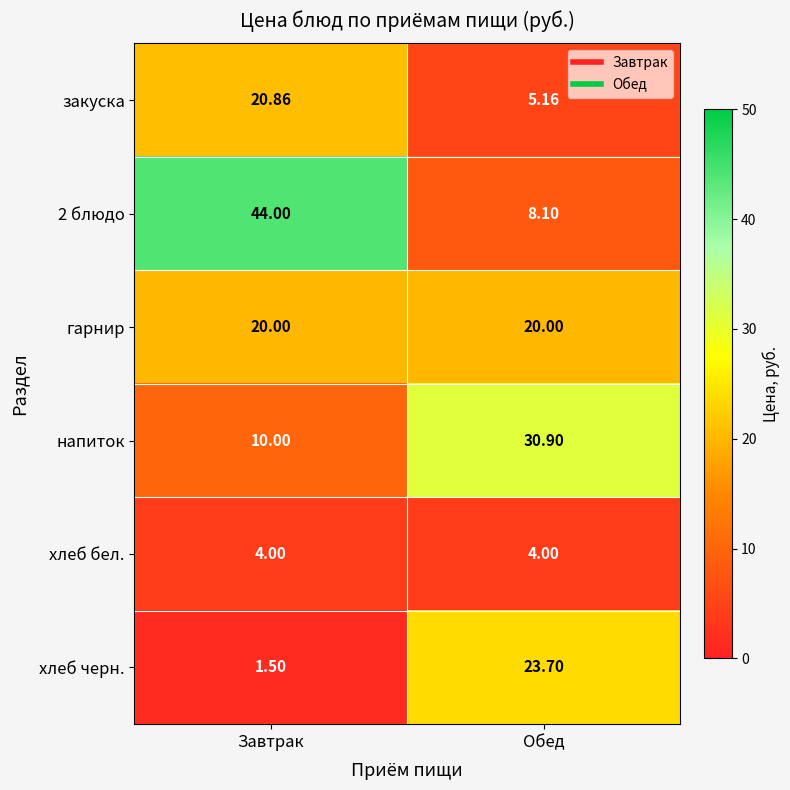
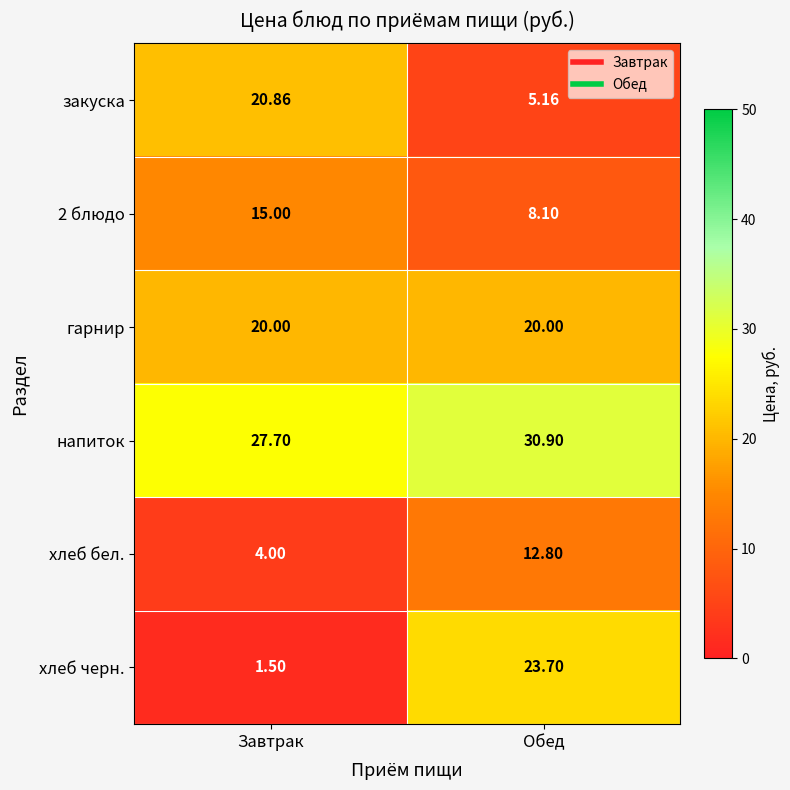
  {
    "закуска": {
      "Завтрак": 20.86,
      "Обед": 5.16
    },
    "2 блюдо": {
-     "Завтрак": 44.00,
+     "Завтрак": 15.00,
      "Обед": 8.10
    },
    "гарнир": {
      "Завтрак": 20.00,
      "Обед": 20.00
    },
    "напиток": {
-     "Завтрак": 10.00,
+     "Завтрак": 27.70,
      "Обед": 30.90
    },
    "хлеб бел.": {
      "Завтрак": 4.00,
-     "Обед": 4.00
+     "Обед": 12.80
    },
    "хлеб черн.": {
      "Завтрак": 1.50,
      "Обед": 23.70
    }
  }
